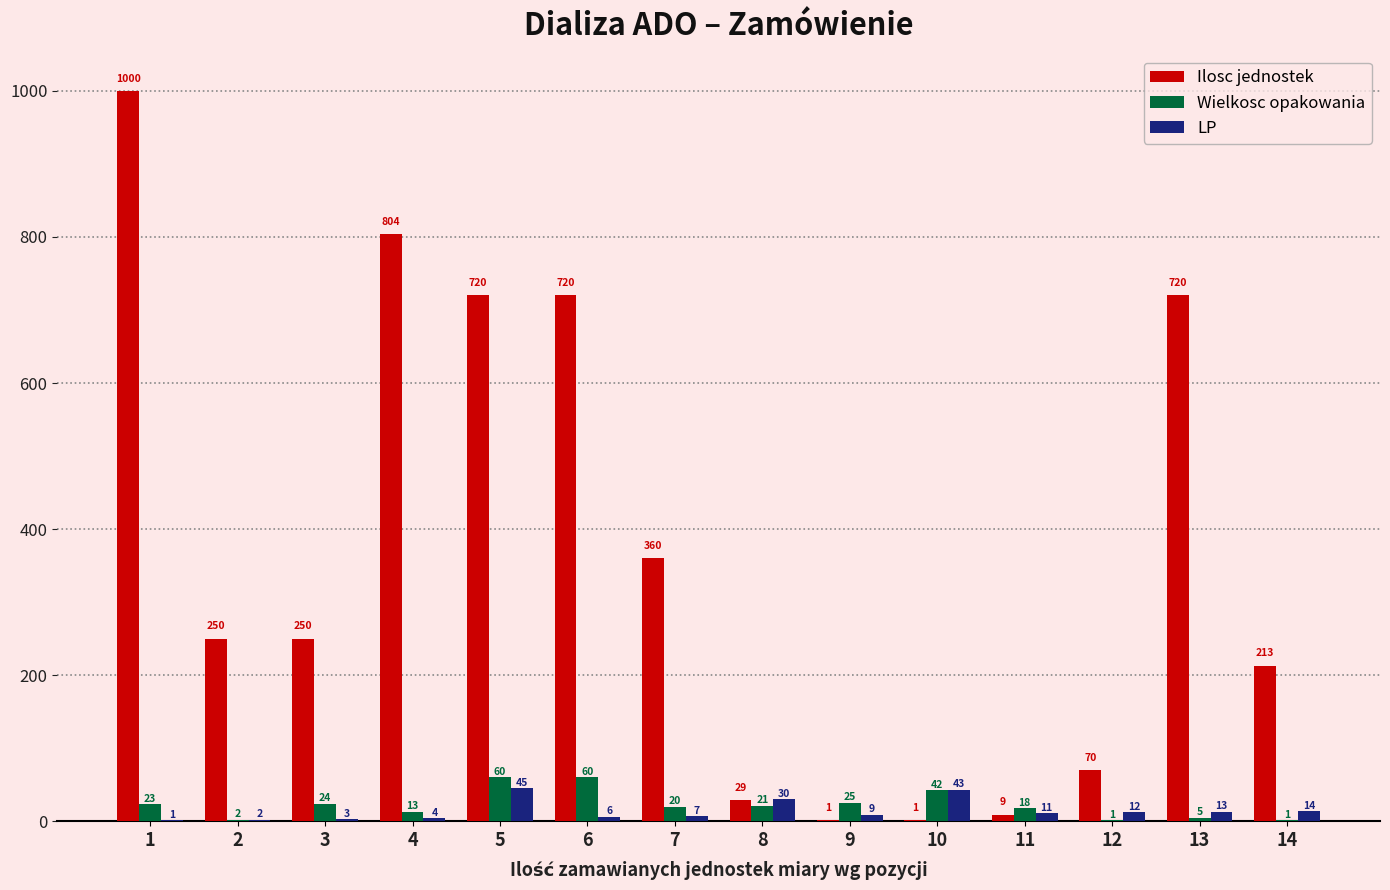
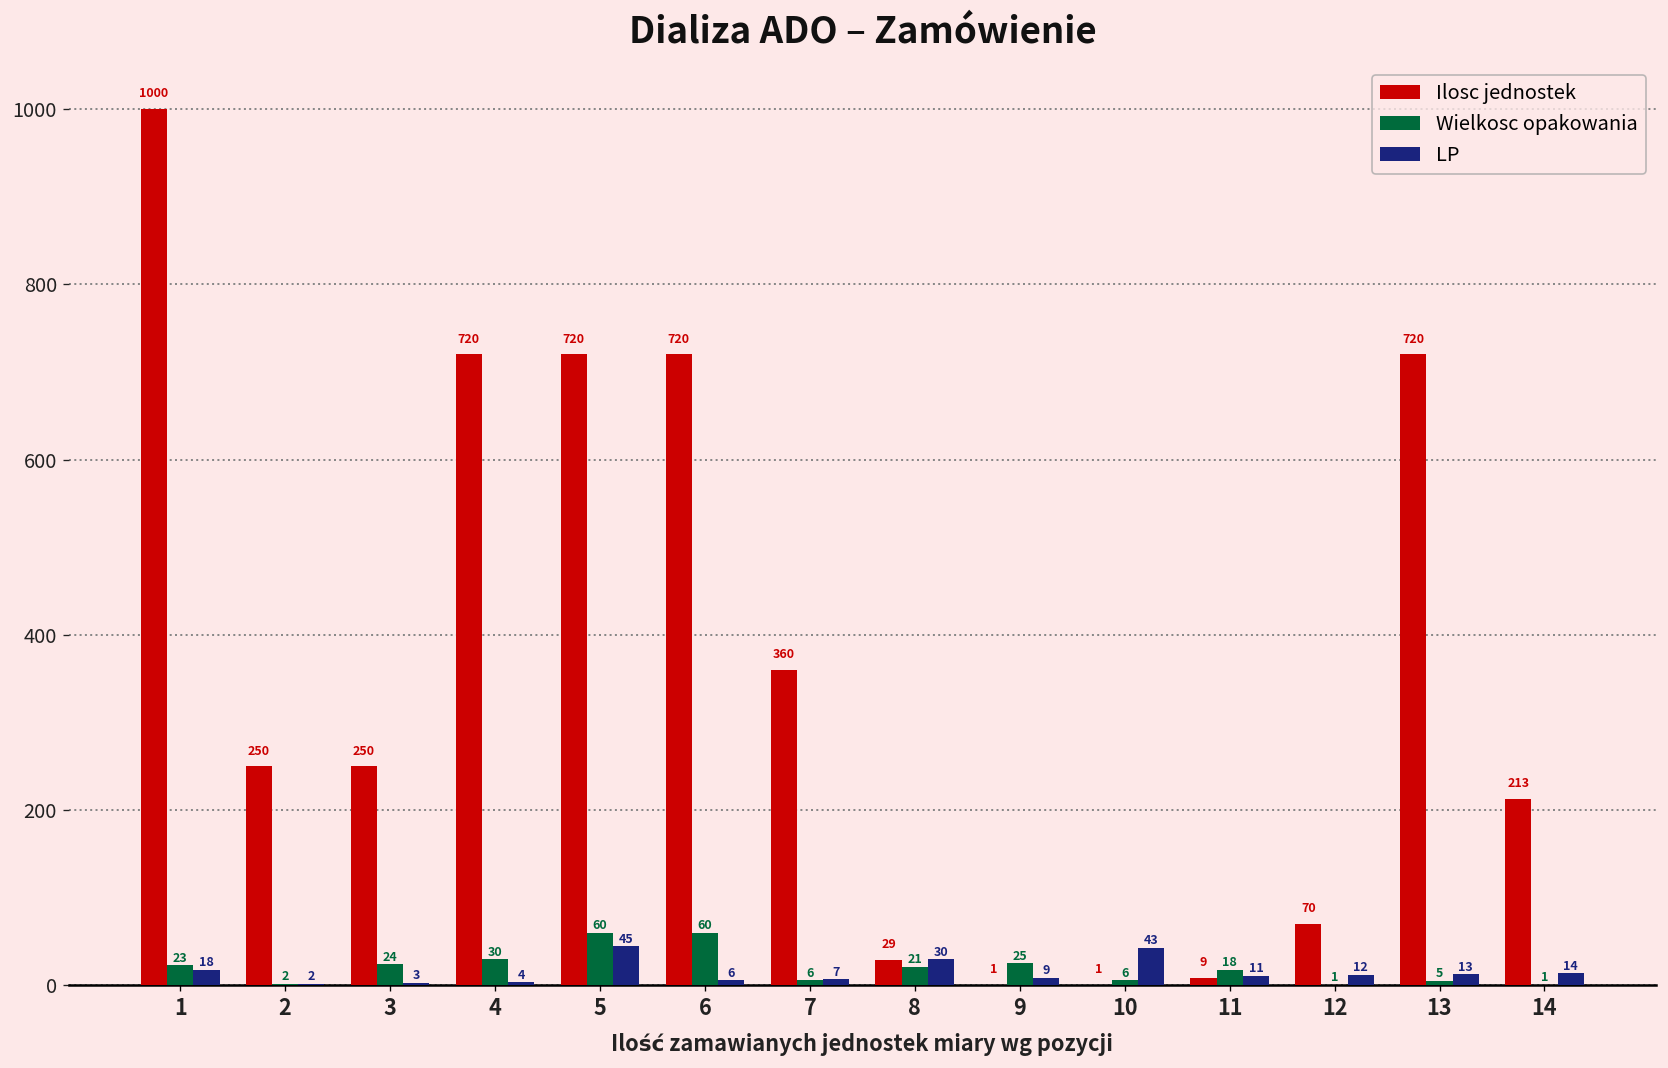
  {
    "Ilosc jednostek": {
      "1": 1000,
      "2": 250,
      "3": 250,
-     "4": 804,
+     "4": 720,
      "5": 720,
      "6": 720,
      "7": 360,
      "8": 29,
      "9": 1,
      "10": 1,
      "11": 9,
      "12": 70,
      "13": 720,
      "14": 213
    },
    "Wielkosc opakowania": {
      "1": 23,
      "2": 2,
      "3": 24,
-     "4": 13,
+     "4": 30,
      "5": 60,
      "6": 60,
-     "7": 20,
+     "7": 6,
      "8": 21,
      "9": 25,
-     "10": 42,
+     "10": 6,
      "11": 18,
      "12": 1,
      "13": 5,
      "14": 1
    },
    "LP": {
-     "1": 1,
+     "1": 18,
      "2": 2,
      "3": 3,
      "4": 4,
      "5": 45,
      "6": 6,
      "7": 7,
      "8": 30,
      "9": 9,
      "10": 43,
      "11": 11,
      "12": 12,
      "13": 13,
      "14": 14
    }
  }
